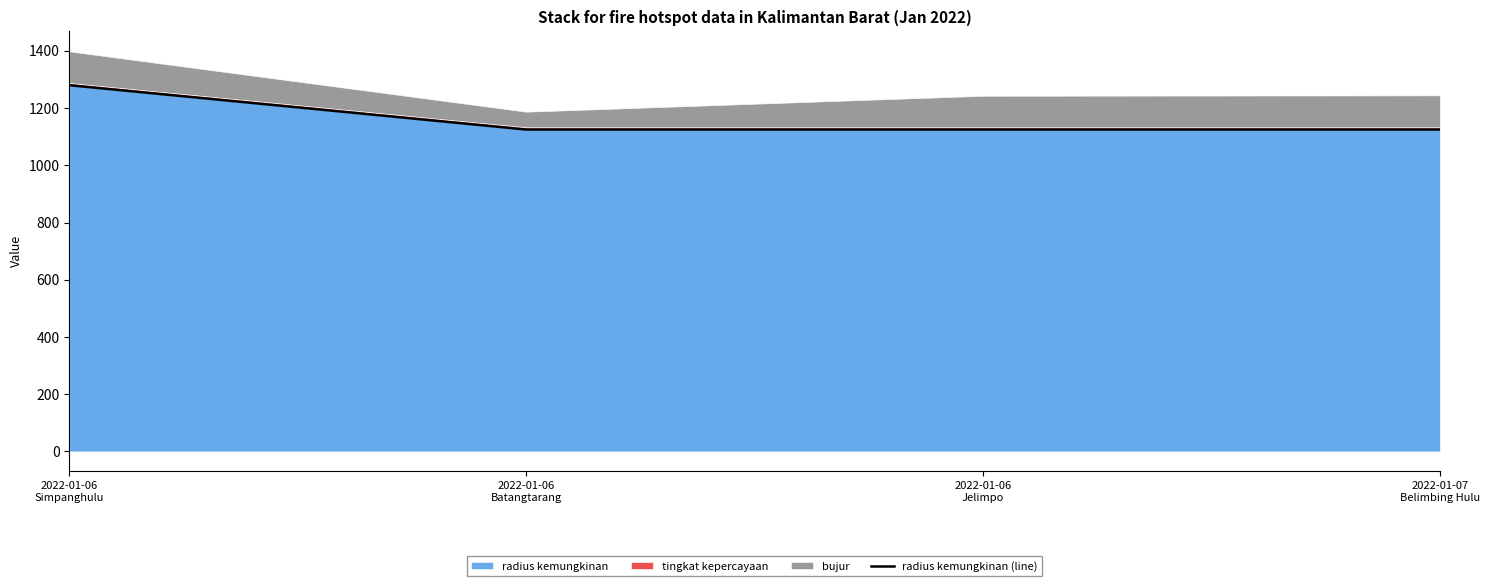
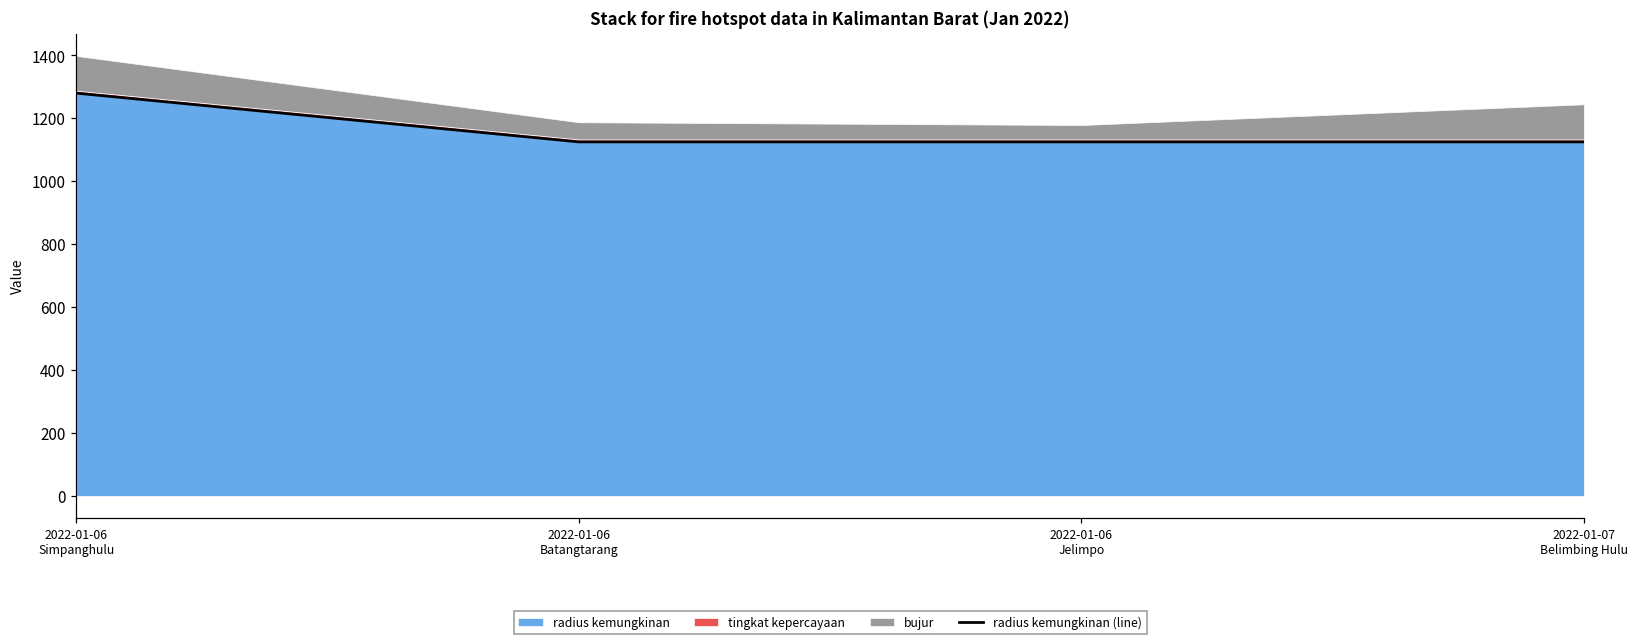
  {
    "bujur": {
      "2022-01-06 Simpanghulu": 110,
      "2022-01-06 Batangtarang": 50,
-     "2022-01-06 Jelimpo": 110,
+     "2022-01-06 Jelimpo": 50,
      "2022-01-07 Belimbing Hulu": 110
    }
  }
